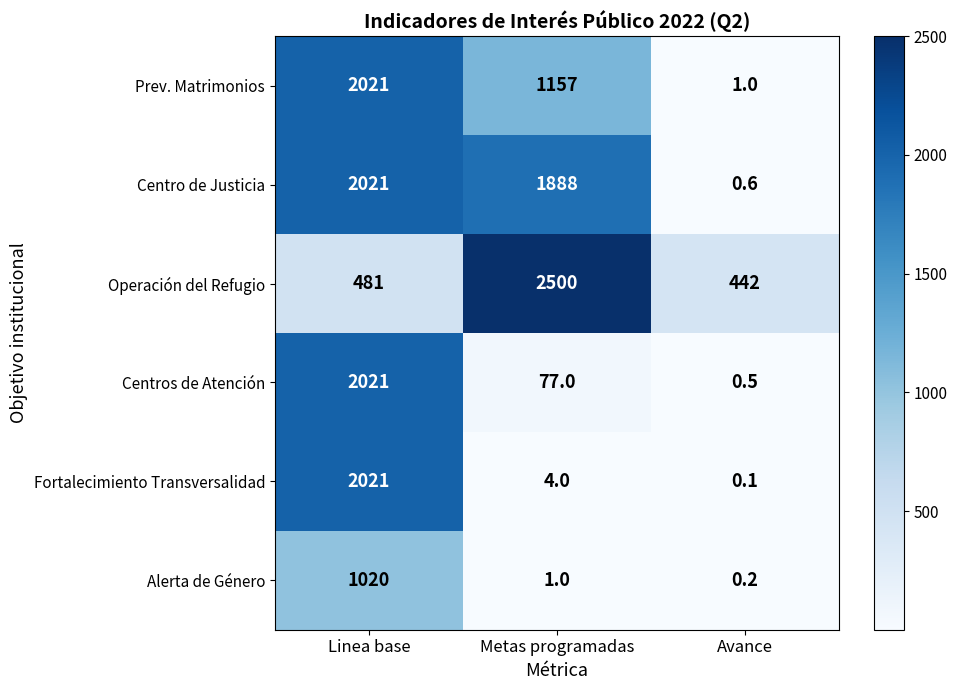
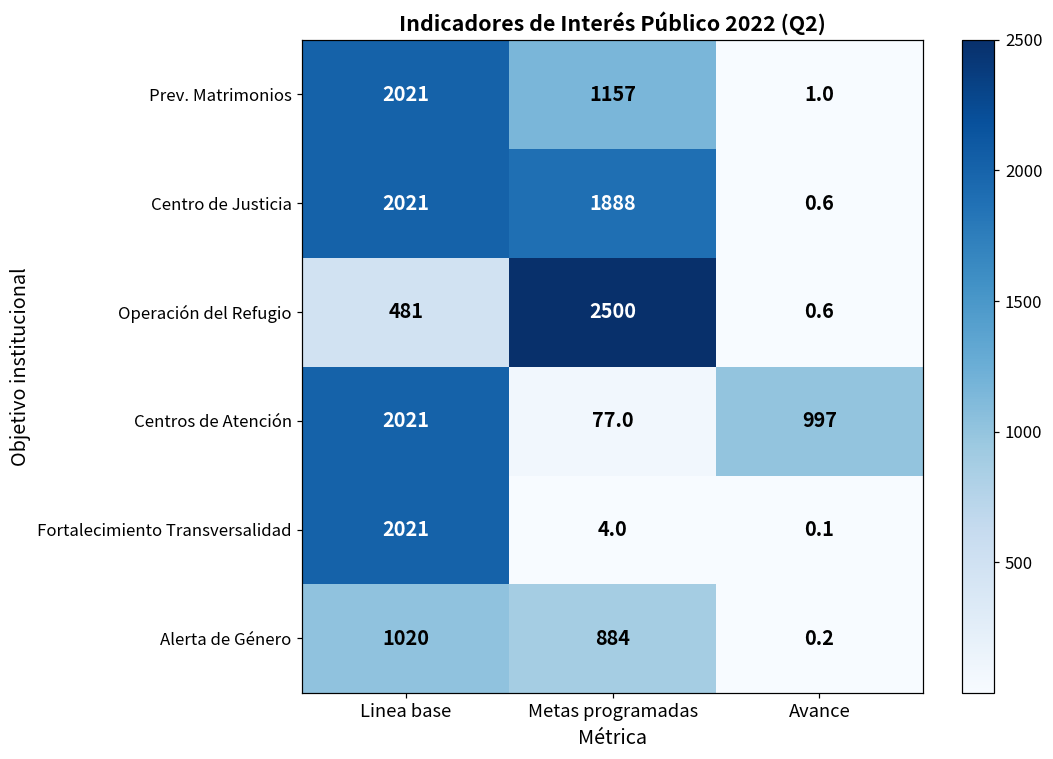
  {
    "Prev. Matrimonios": {
      "Linea base": 2021,
      "Metas programadas": 1157,
      "Avance": 1.0
    },
    "Centro de Justicia": {
      "Linea base": 2021,
      "Metas programadas": 1888,
      "Avance": 0.6
    },
    "Operación del Refugio": {
      "Linea base": 481,
      "Metas programadas": 2500,
-     "Avance": 442
+     "Avance": 0.6
    },
    "Centros de Atención": {
      "Linea base": 2021,
      "Metas programadas": 77.0,
-     "Avance": 0.5
+     "Avance": 997
    },
    "Fortalecimiento Transversalidad": {
      "Linea base": 2021,
      "Metas programadas": 4.0,
      "Avance": 0.1
    },
    "Alerta de Género": {
      "Linea base": 1020,
-     "Metas programadas": 1.0,
+     "Metas programadas": 884,
      "Avance": 0.2
    }
  }
